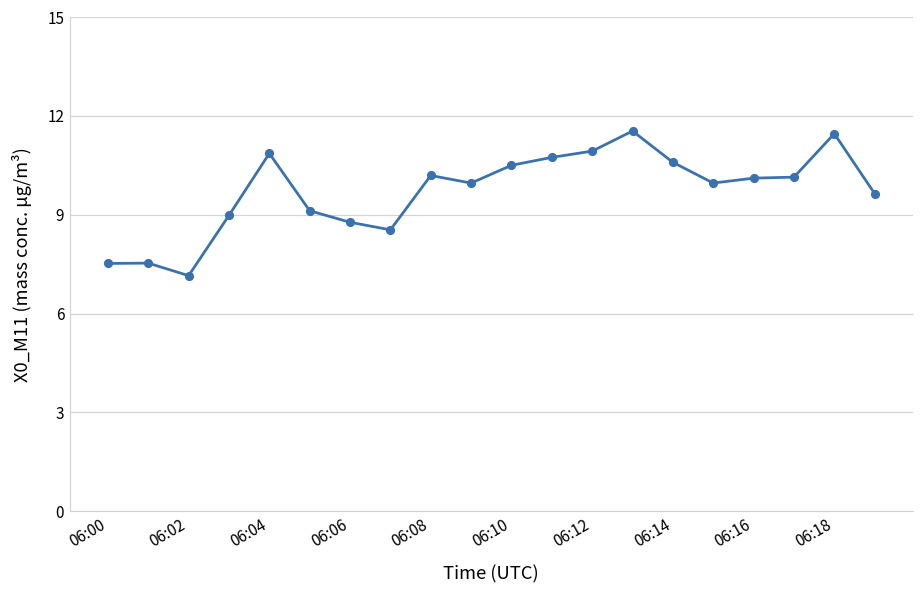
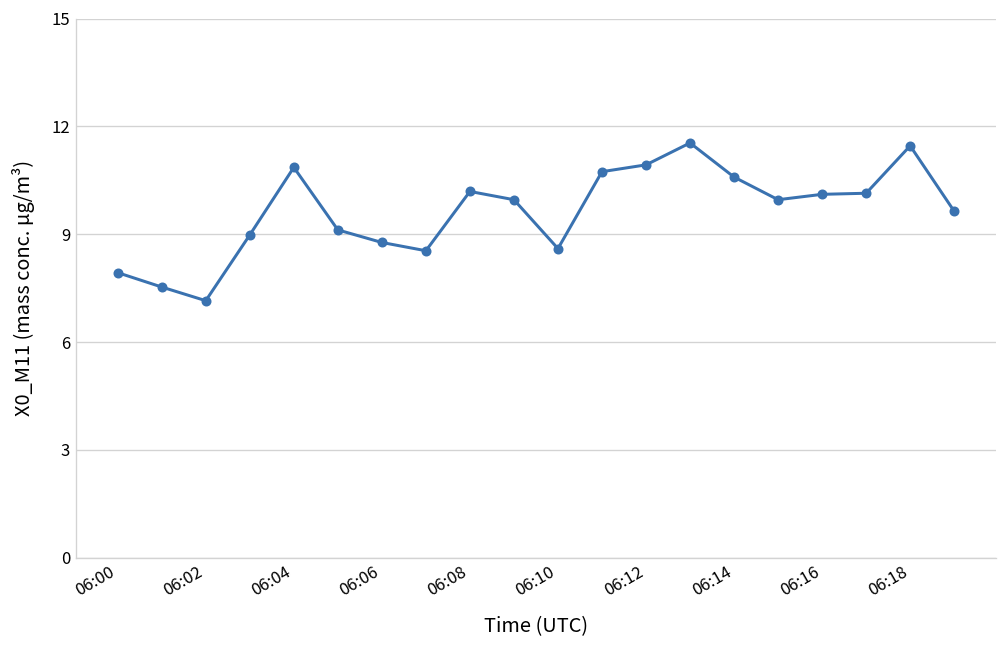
  {
-   "06:00": 7.5,
+   "06:00": 7.9,
    "06:02": 7.2,
    "06:04": 10.9,
    "06:06": 8.8,
    "06:08": 10.2,
-   "06:10": 10.5,
+   "06:10": 8.6,
    "06:12": 10.9,
    "06:14": 10.6,
    "06:16": 10.1,
    "06:18": 11.5
  }
